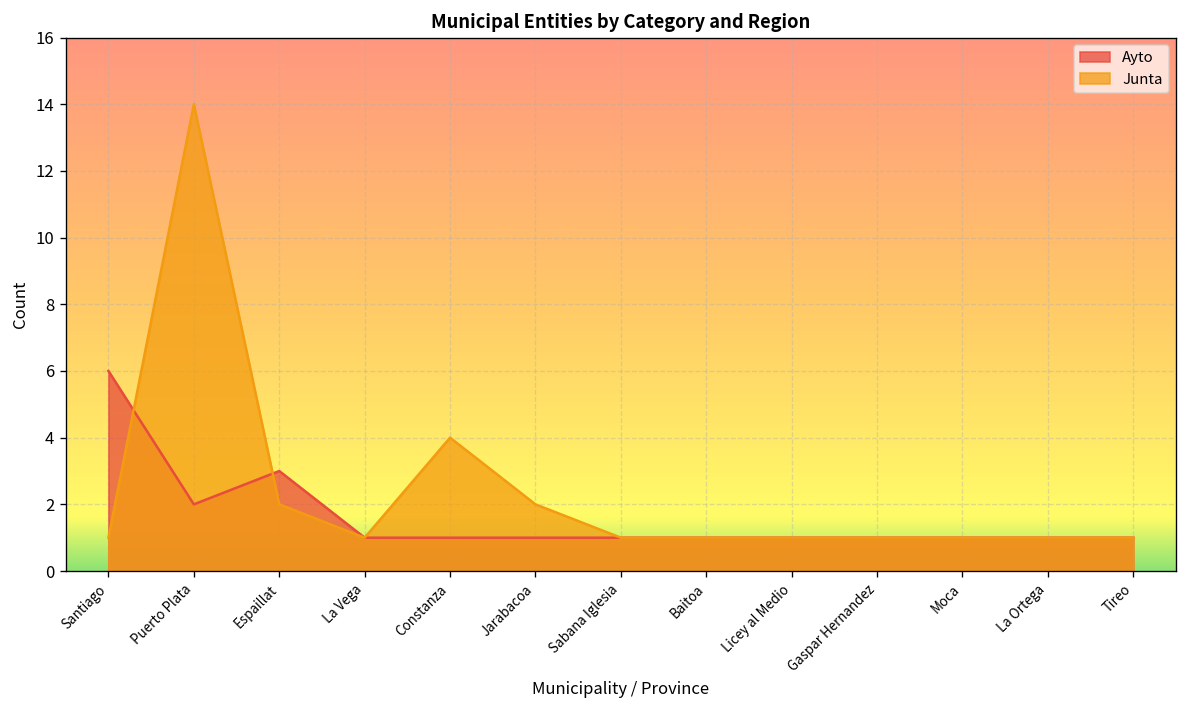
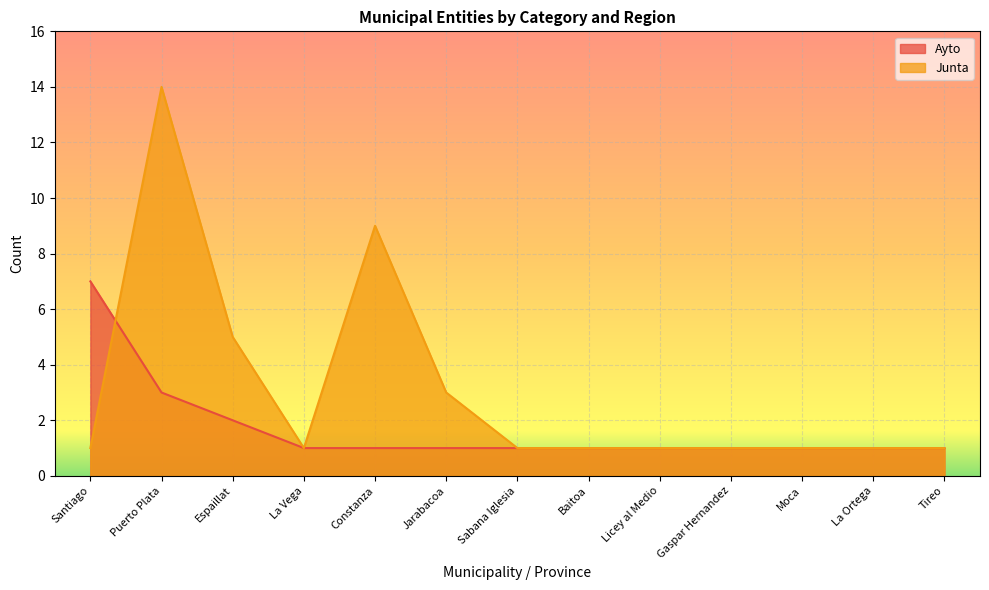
  {
    "Ayto": {
-     "Santiago": 6,
-     "Puerto Plata": 2,
-     "Espaillat": 3,
+     "Santiago": 7,
+     "Puerto Plata": 3,
+     "Espaillat": 2,
      "Constanza": 1,
      "Jarabacoa": 1
    },
    "Junta": {
      "Santiago": 1,
      "Puerto Plata": 14,
-     "Espaillat": 2,
-     "Constanza": 4,
-     "Jarabacoa": 2
+     "Espaillat": 5,
+     "Constanza": 9,
+     "Jarabacoa": 3
    }
  }
